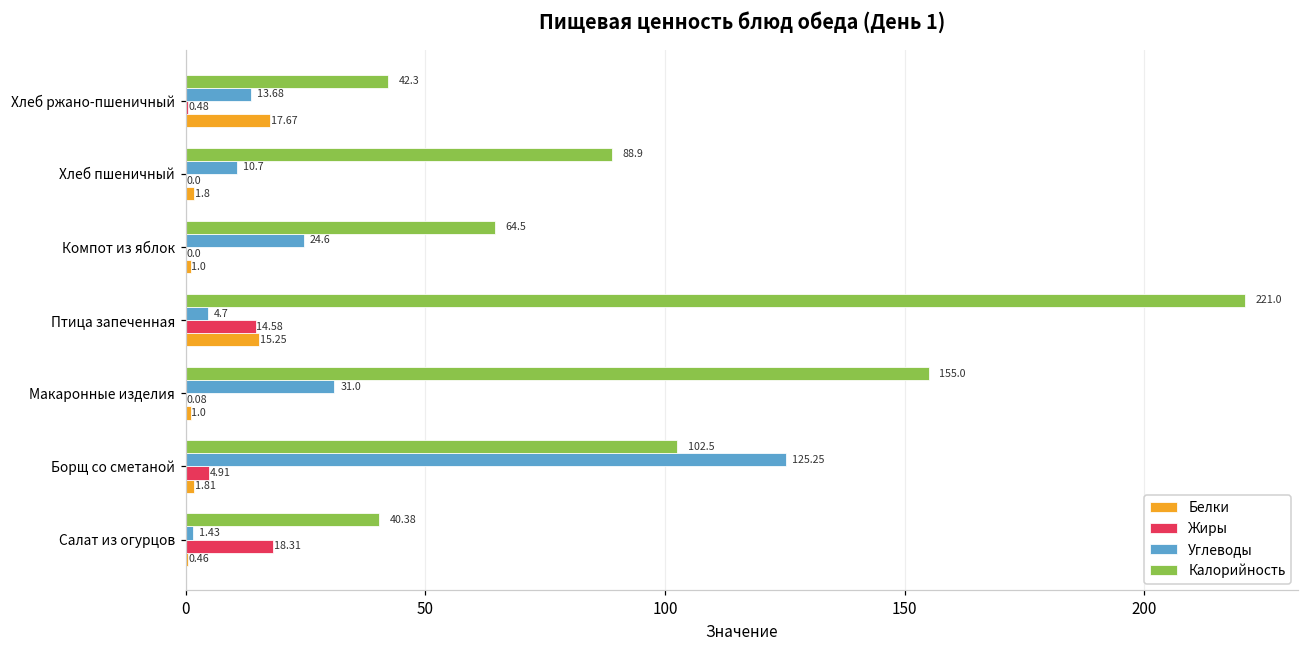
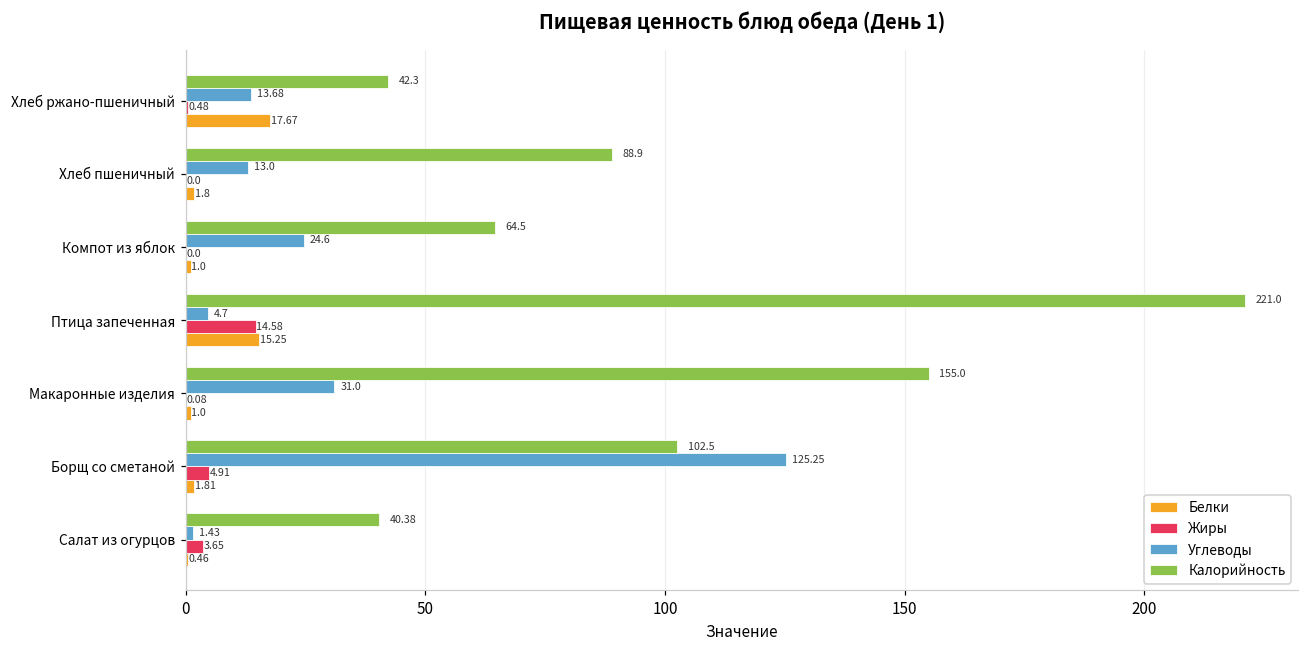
  {
    "Белки": {
      "Хлеб ржано-пшеничный": 17.67,
      "Хлеб пшеничный": 1.8,
      "Компот из яблок": 1.0,
      "Птица запеченная": 15.25,
      "Макаронные изделия": 1.0,
      "Борщ со сметаной": 1.81,
      "Салат из огурцов": 0.46
    },
    "Жиры": {
      "Хлеб ржано-пшеничный": 0.48,
      "Хлеб пшеничный": 0.0,
      "Компот из яблок": 0.0,
      "Птица запеченная": 14.58,
      "Макаронные изделия": 0.08,
      "Борщ со сметаной": 4.91,
-     "Салат из огурцов": 18.31
+     "Салат из огурцов": 3.65
    },
    "Углеводы": {
      "Хлеб ржано-пшеничный": 13.68,
-     "Хлеб пшеничный": 10.7,
+     "Хлеб пшеничный": 13.0,
      "Компот из яблок": 24.6,
      "Птица запеченная": 4.7,
      "Макаронные изделия": 31.0,
      "Борщ со сметаной": 125.25,
      "Салат из огурцов": 1.43
    },
    "Калорийность": {
      "Хлеб ржано-пшеничный": 42.3,
      "Хлеб пшеничный": 88.9,
      "Компот из яблок": 64.5,
      "Птица запеченная": 221.0,
      "Макаронные изделия": 155.0,
      "Борщ со сметаной": 102.5,
      "Салат из огурцов": 40.38
    }
  }
